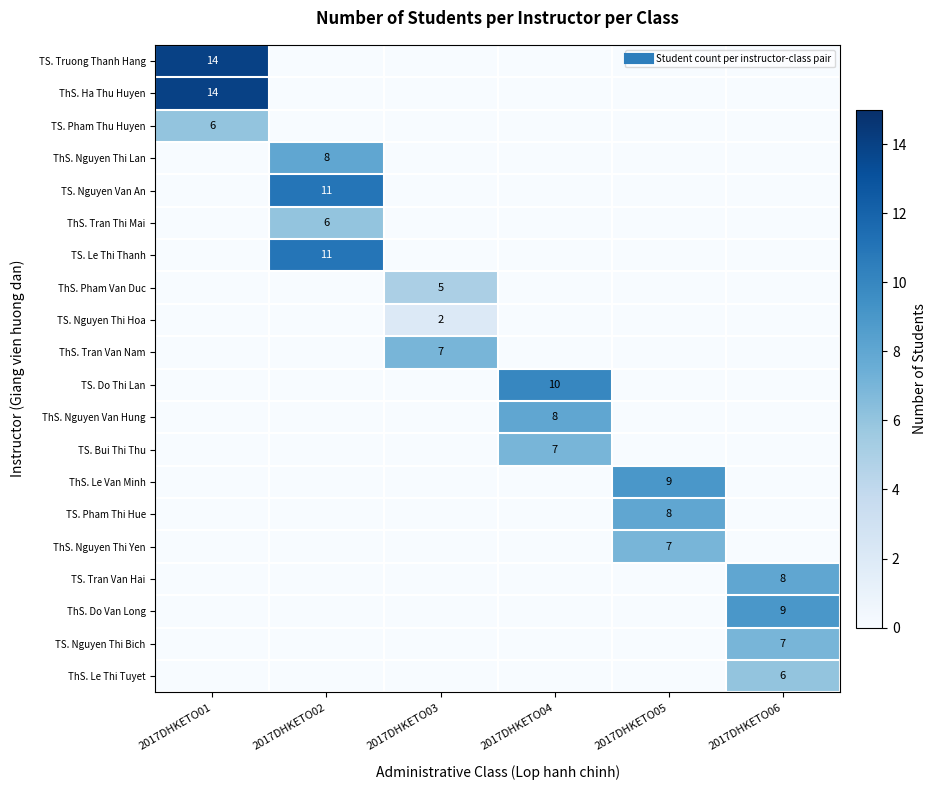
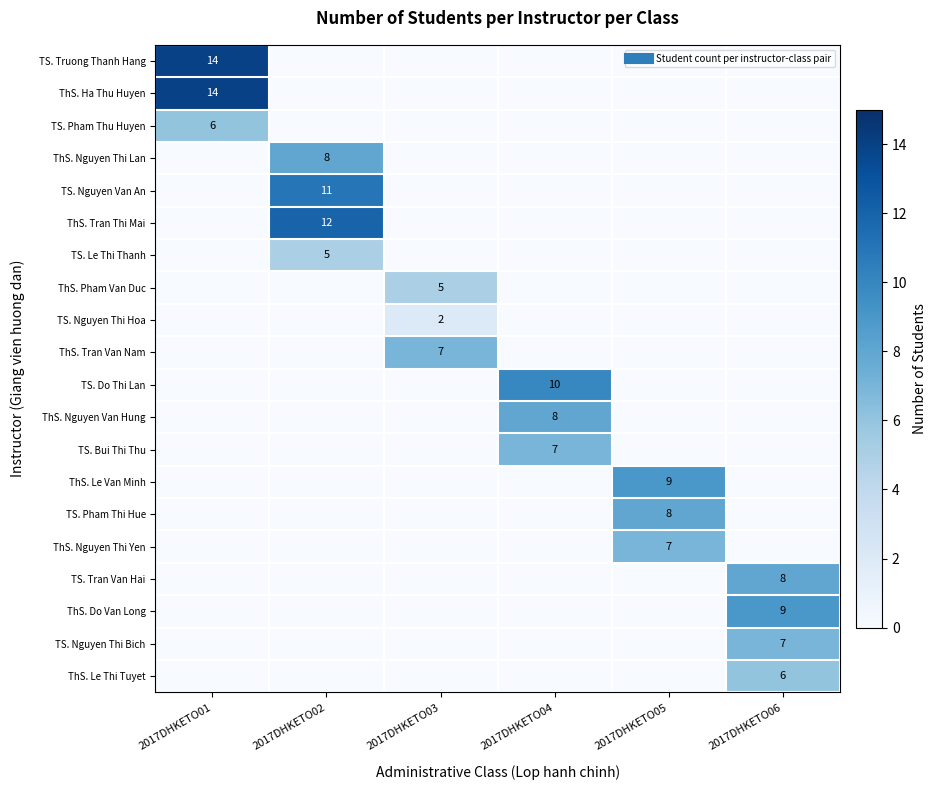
  {
    "TS. Truong Thanh Hang": {
      "2017DHKETO01": 14
    },
    "ThS. Ha Thu Huyen": {
      "2017DHKETO01": 14
    },
    "TS. Pham Thu Huyen": {
      "2017DHKETO01": 6
    },
    "ThS. Nguyen Thi Lan": {
      "2017DHKETO02": 8
    },
    "TS. Nguyen Van An": {
      "2017DHKETO02": 11
    },
    "ThS. Tran Thi Mai": {
-     "2017DHKETO02": 6
+     "2017DHKETO02": 12
    },
    "TS. Le Thi Thanh": {
-     "2017DHKETO02": 11
+     "2017DHKETO02": 5
    },
    "ThS. Pham Van Duc": {
      "2017DHKETO03": 5
    },
    "TS. Nguyen Thi Hoa": {
      "2017DHKETO03": 2
    },
    "ThS. Tran Van Nam": {
      "2017DHKETO03": 7
    },
    "TS. Do Thi Lan": {
      "2017DHKETO04": 10
    },
    "ThS. Nguyen Van Hung": {
      "2017DHKETO04": 8
    },
    "TS. Bui Thi Thu": {
      "2017DHKETO04": 7
    },
    "ThS. Le Van Minh": {
      "2017DHKETO05": 9
    },
    "TS. Pham Thi Hue": {
      "2017DHKETO05": 8
    },
    "ThS. Nguyen Thi Yen": {
      "2017DHKETO05": 7
    },
    "TS. Tran Van Hai": {
      "2017DHKETO06": 8
    },
    "ThS. Do Van Long": {
      "2017DHKETO06": 9
    },
    "TS. Nguyen Thi Bich": {
      "2017DHKETO06": 7
    },
    "ThS. Le Thi Tuyet": {
      "2017DHKETO06": 6
    }
  }
